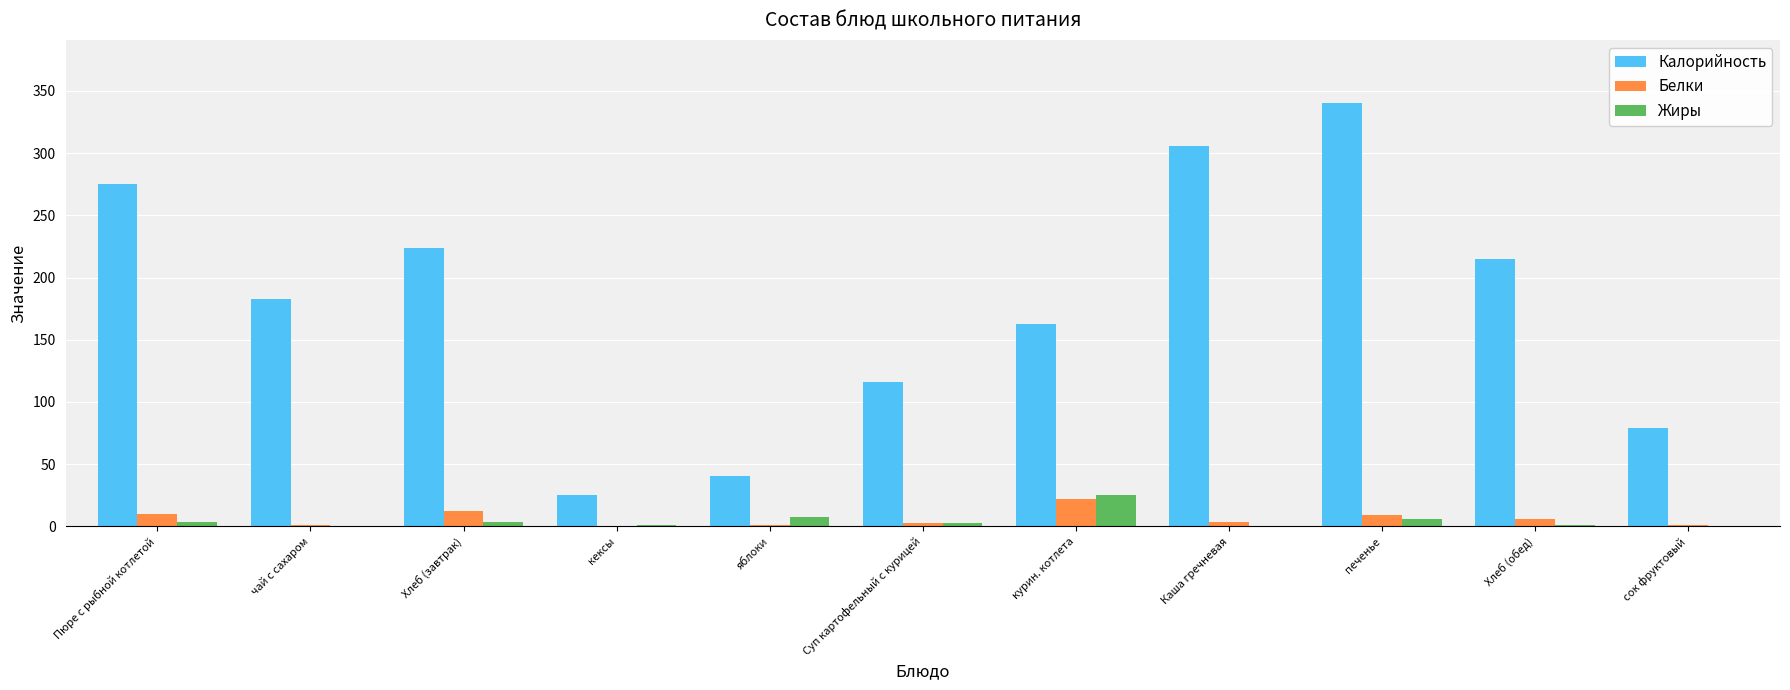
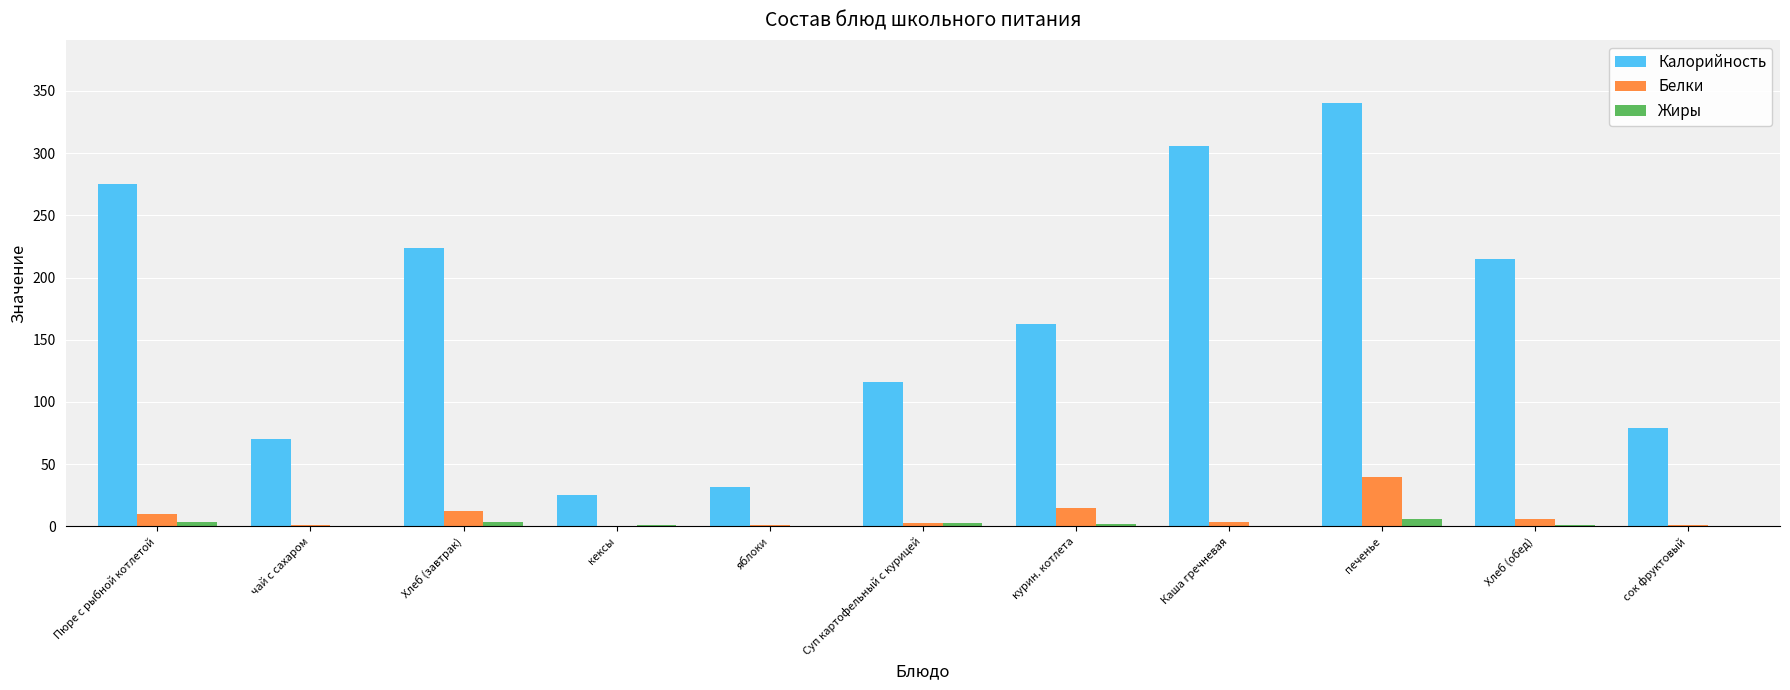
  {
    "Калорийность": {
      "Пюре с рыбной котлетой": 275,
-     "чай с сахаром": 183,
+     "чай с сахаром": 70,
      "Хлеб (завтрак)": 224,
      "кексы": 25,
-     "яблоки": 40,
+     "яблоки": 32,
      "Суп картофельный с курицей": 116,
      "курин. котлета": 163,
      "Каша гречневая": 306,
      "печенье": 340,
      "Хлеб (обед)": 215,
      "сок фруктовый": 79
    },
    "Белки": {
      "Пюре с рыбной котлетой": 10,
      "Хлеб (завтрак)": 13,
      "Суп картофельный с курицей": 3,
-     "курин. котлета": 22,
+     "курин. котлета": 15,
      "Каша гречневая": 3,
-     "печенье": 9,
+     "печенье": 39,
      "Хлеб (обед)": 6
    },
    "Жиры": {
      "Пюре с рыбной котлетой": 3,
      "чай с сахаром": 0,
      "Хлеб (завтрак)": 4,
-     "яблоки": 7,
+     "яблоки": 0,
      "Суп картофельный с курицей": 2,
-     "курин. котлета": 25,
+     "курин. котлета": 2,
      "печенье": 6,
      "сок фруктовый": 0
    }
  }
